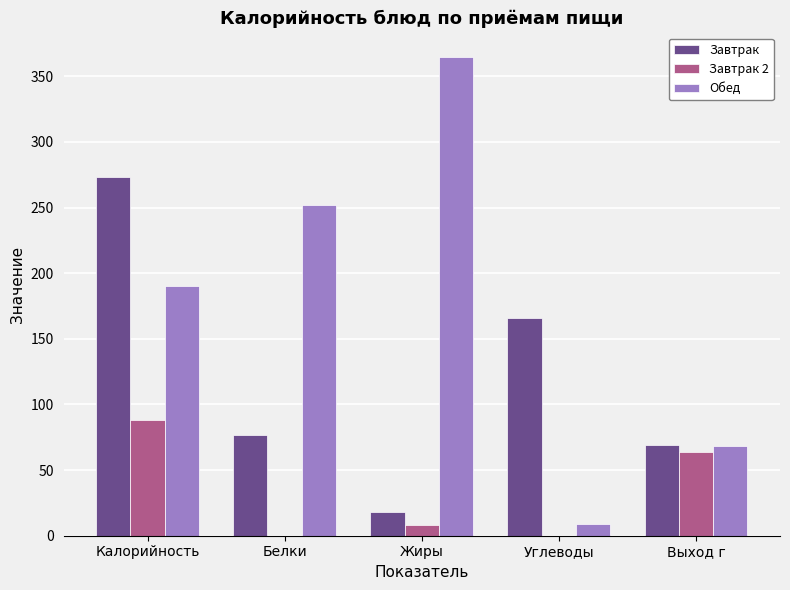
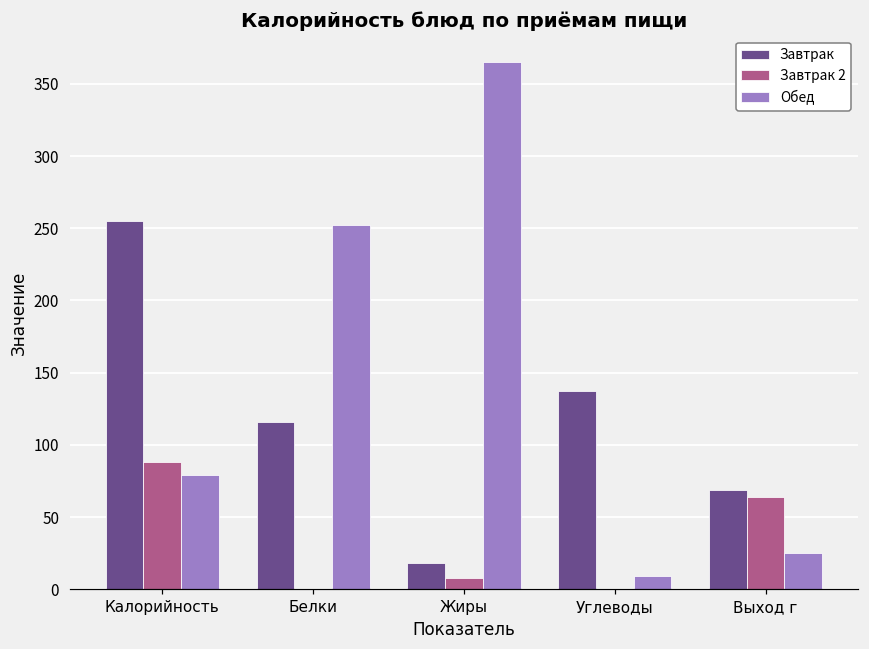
  {
    "Завтрак": {
-     "Калорийность": 273,
-     "Белки": 77,
+     "Калорийность": 255,
+     "Белки": 116,
      "Жиры": 18,
-     "Углеводы": 166,
+     "Углеводы": 137,
      "Выход г": 69
    },
    "Завтрак 2": {
      "Калорийность": 88,
      "Белки": 0,
      "Жиры": 8,
      "Углеводы": 0,
      "Выход г": 64
    },
    "Обед": {
-     "Калорийность": 190,
+     "Калорийность": 79,
      "Белки": 252,
      "Жиры": 365,
      "Углеводы": 9,
-     "Выход г": 68
+     "Выход г": 25
    }
  }
